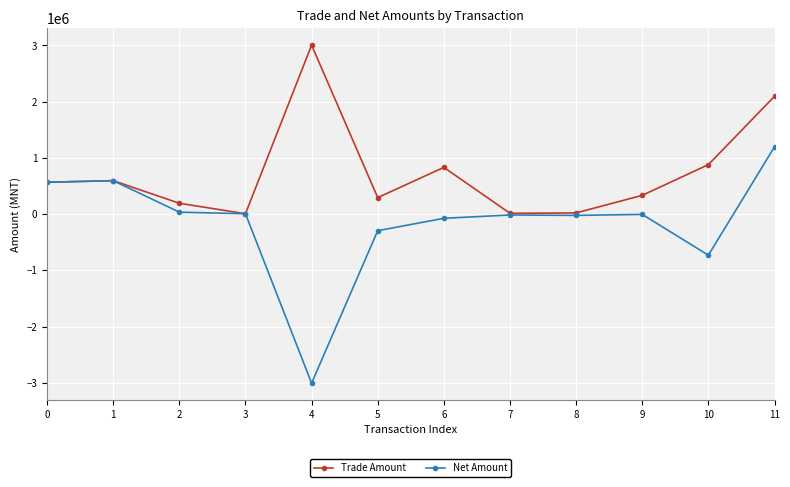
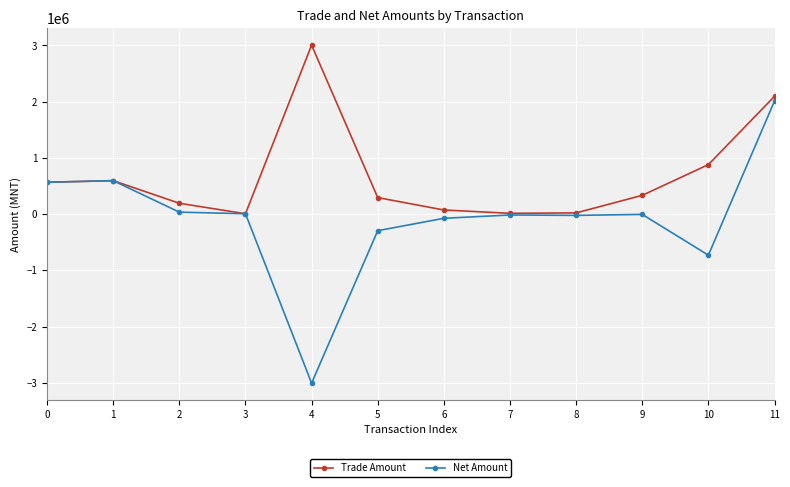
  {
    "Trade Amount": {
      "2": 200000,
      "4": 3000000,
      "5": 300000,
-     "6": 800000,
+     "6": 100000,
      "9": 300000,
      "10": 900000,
      "11": 2100000
    },
    "Net Amount": {
      "2": 0,
      "4": -3000000,
      "5": -300000,
      "6": -100000,
      "9": 0,
      "10": -700000,
-     "11": 1200000
+     "11": 2000000
    }
  }
